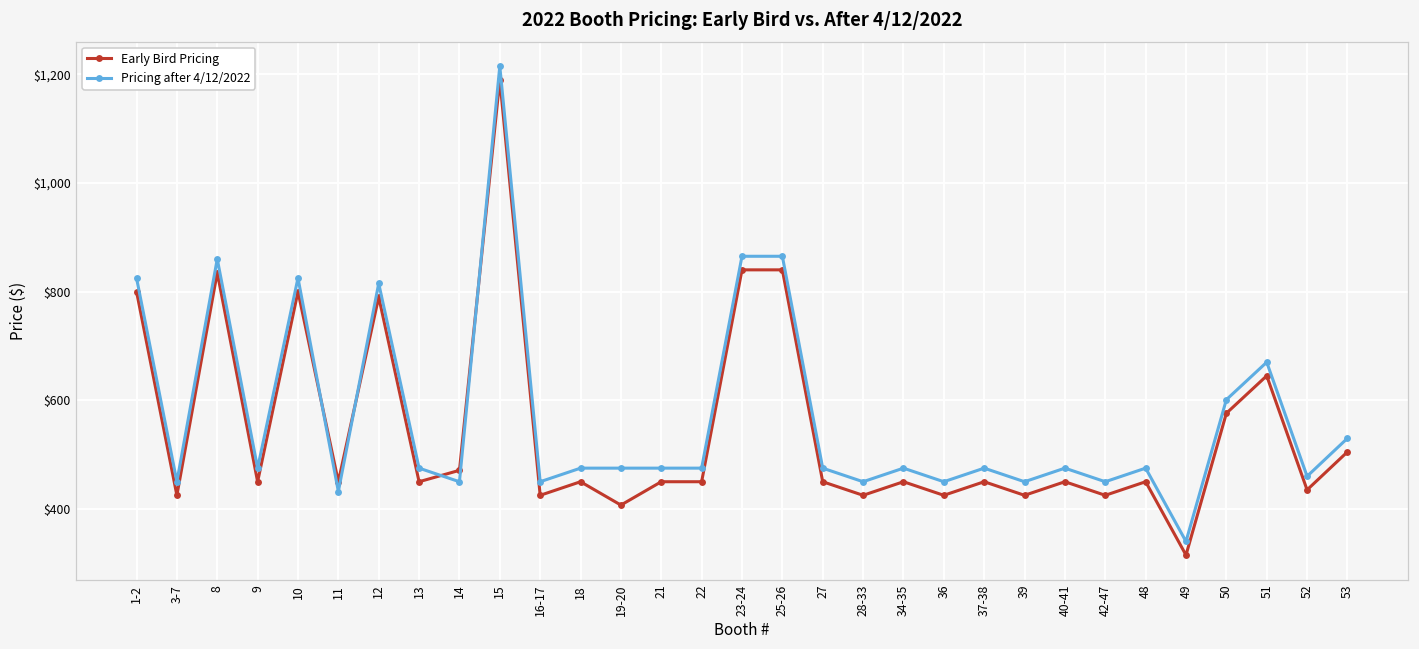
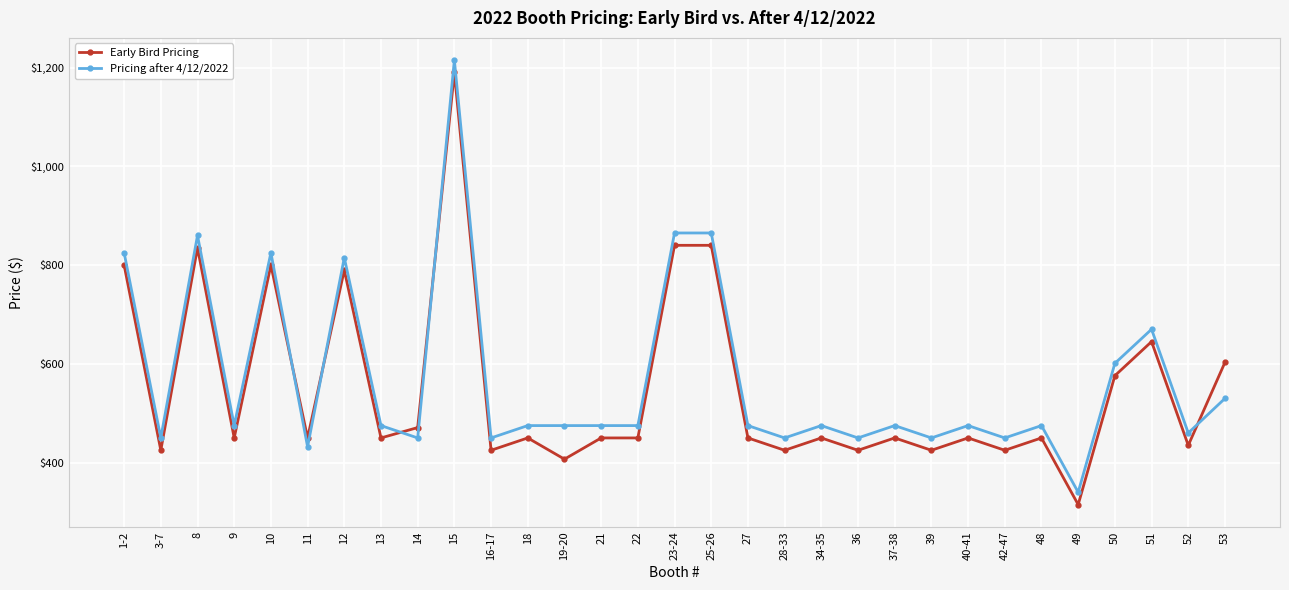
  {
    "Early Bird Pricing": {
      "1-2": "$800",
      "3-7": "$430",
      "8": "$840",
      "9": "$450",
      "10": "$800",
      "11": "$450",
      "12": "$790",
      "13": "$450",
      "14": "$470",
      "15": "$1,190",
      "16-17": "$430",
      "18": "$450",
      "19-20": "$410",
      "21": "$450",
      "22": "$450",
      "23-24": "$840",
      "25-26": "$840",
      "27": "$450",
      "28-33": "$430",
      "34-35": "$450",
      "36": "$430",
      "37-38": "$450",
      "39": "$430",
      "40-41": "$450",
      "42-47": "$430",
      "48": "$450",
      "49": "$320",
      "50": "$580",
      "51": "$650",
      "52": "$440",
-     "53": "$510"
+     "53": "$600"
    },
    "Pricing after 4/12/2022": {
      "1-2": "$830",
      "3-7": "$450",
      "8": "$860",
      "9": "$480",
      "10": "$830",
      "11": "$430",
      "12": "$820",
      "13": "$480",
      "14": "$450",
      "15": "$1,220",
      "16-17": "$450",
      "18": "$480",
      "19-20": "$480",
      "21": "$480",
      "22": "$480",
      "23-24": "$870",
      "25-26": "$870",
      "27": "$480",
      "28-33": "$450",
      "34-35": "$480",
      "36": "$450",
      "37-38": "$480",
      "39": "$450",
      "40-41": "$480",
      "42-47": "$450",
      "48": "$480",
      "49": "$340",
      "50": "$600",
      "51": "$670",
      "52": "$460",
      "53": "$530"
    }
  }
